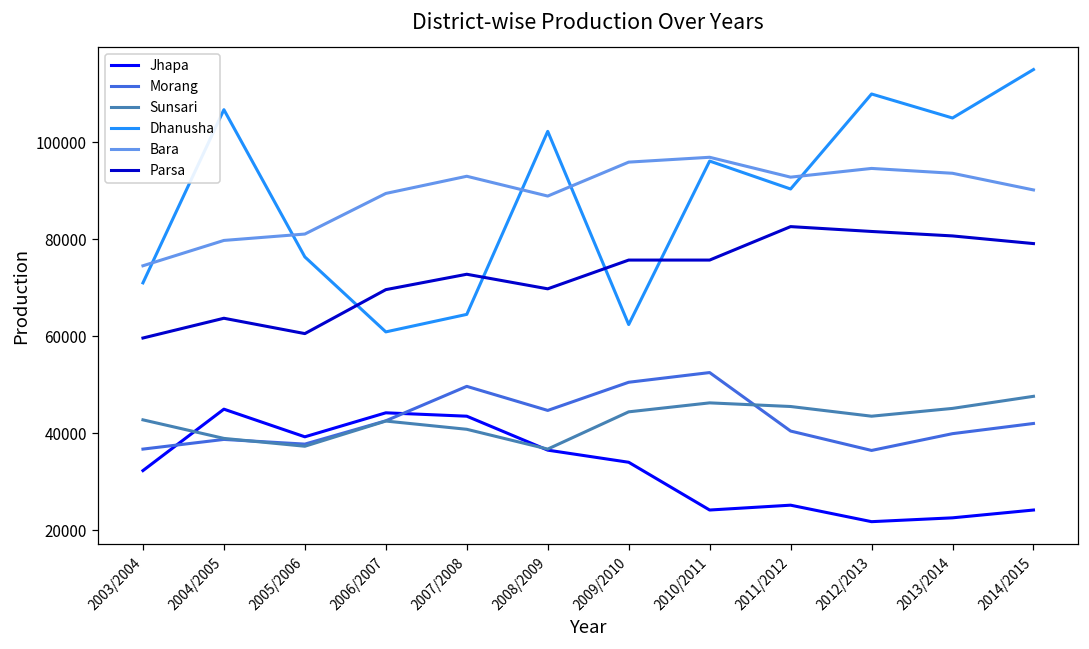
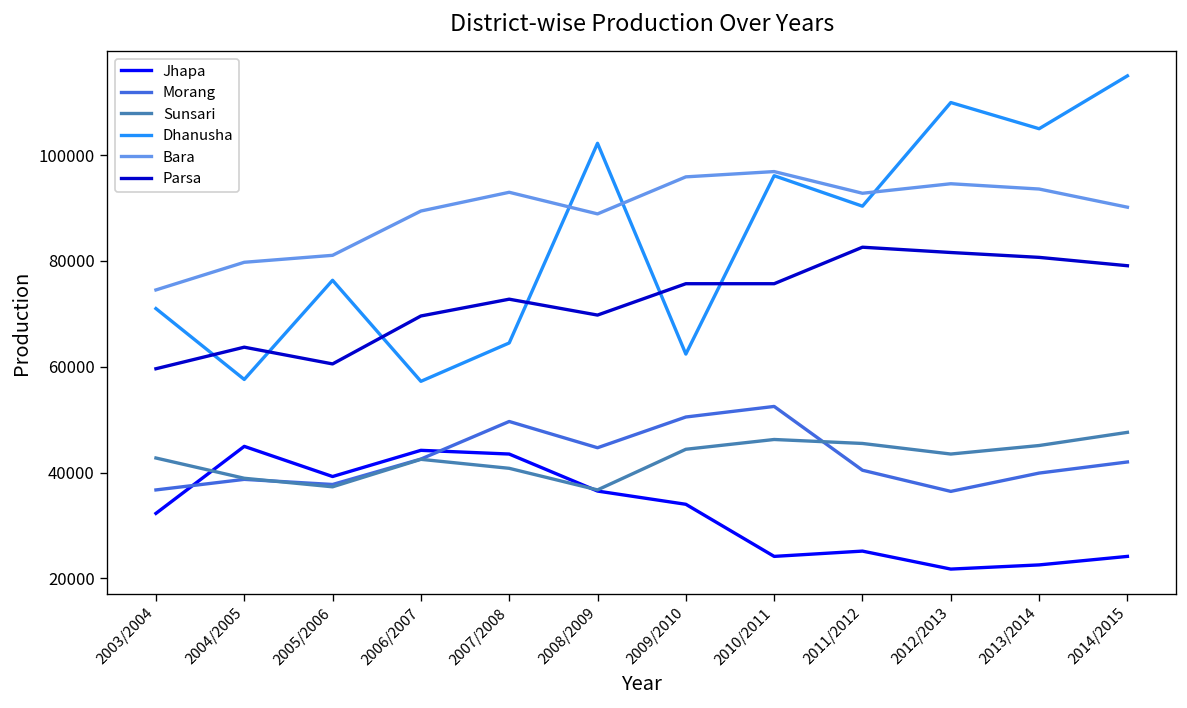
  {
    "Dhanusha": {
      "2003/2004": 71000,
-     "2004/2005": 107000,
+     "2004/2005": 58000,
      "2005/2006": 76000,
-     "2006/2007": 61000,
+     "2006/2007": 57000,
      "2007/2008": 65000,
      "2008/2009": 102000,
      "2009/2010": 62000,
      "2010/2011": 96000,
      "2011/2012": 90000,
      "2012/2013": 110000,
      "2013/2014": 105000,
      "2014/2015": 115000
    }
  }
